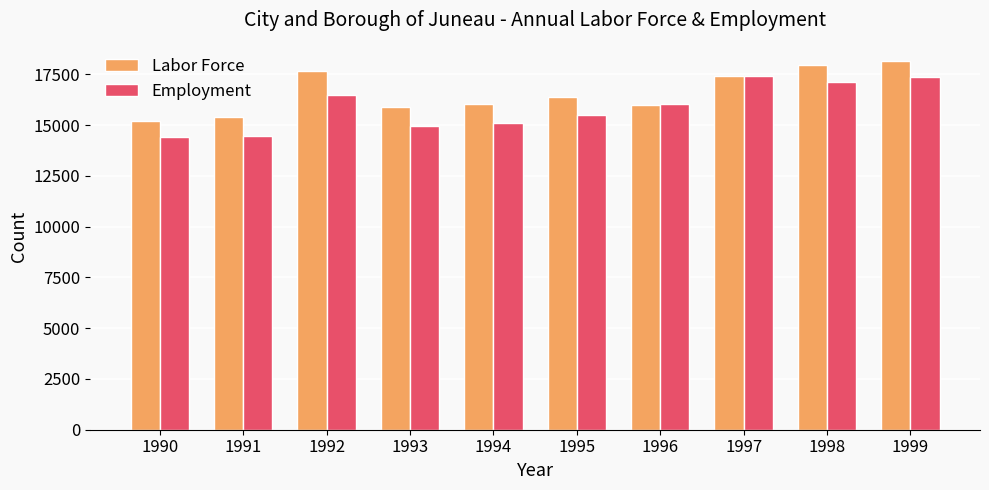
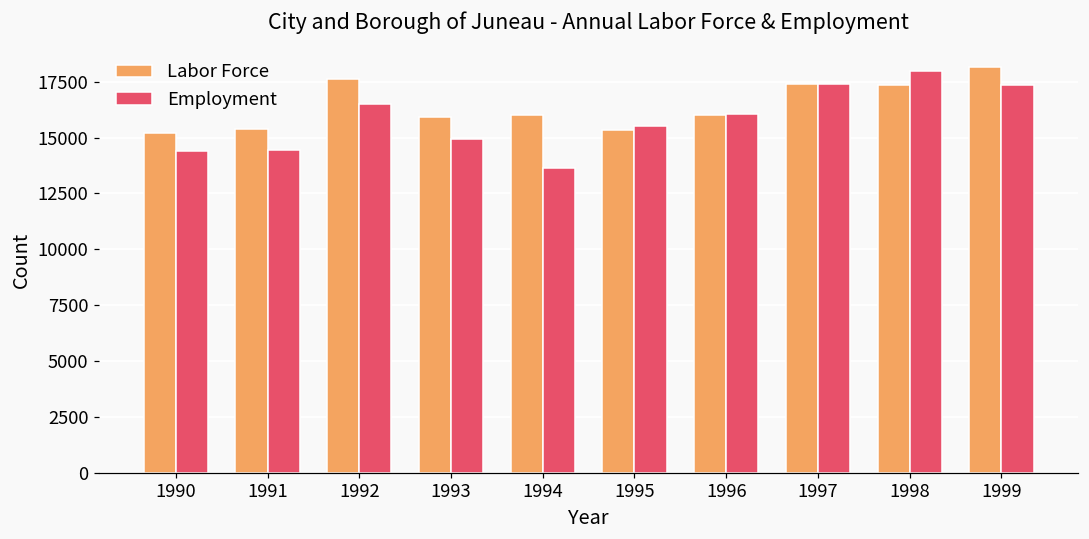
  {
    "Labor Force": {
      "1990": 15200,
      "1991": 15400,
      "1992": 17600,
      "1993": 15900,
      "1994": 16000,
-     "1995": 16400,
+     "1995": 15300,
      "1996": 16000,
      "1997": 17400,
-     "1998": 17900,
+     "1998": 17400,
      "1999": 18100
    },
    "Employment": {
      "1990": 14400,
      "1991": 14500,
      "1992": 16500,
      "1993": 14900,
-     "1994": 15100,
+     "1994": 13600,
      "1995": 15500,
      "1996": 16000,
      "1997": 17400,
-     "1998": 17100,
+     "1998": 18000,
      "1999": 17400
    }
  }
